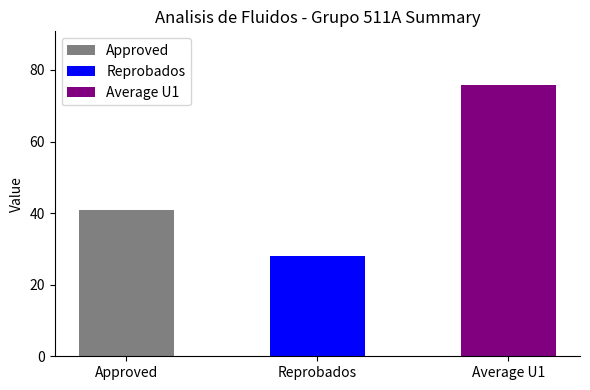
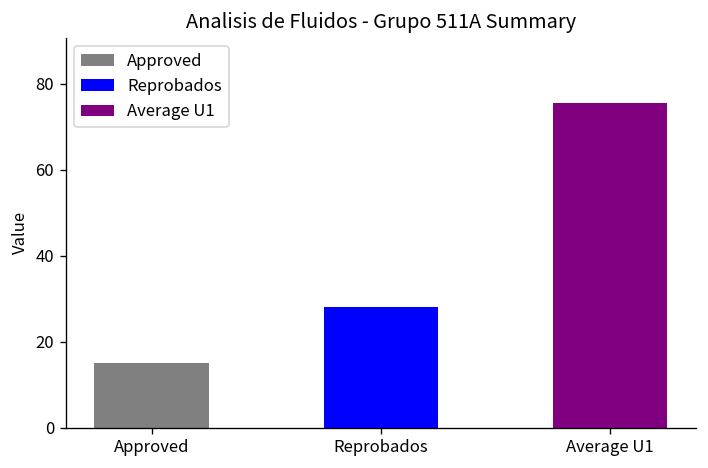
  {
-   "Approved": 41,
+   "Approved": 15,
    "Reprobados": 28,
    "Average U1": 76
  }
